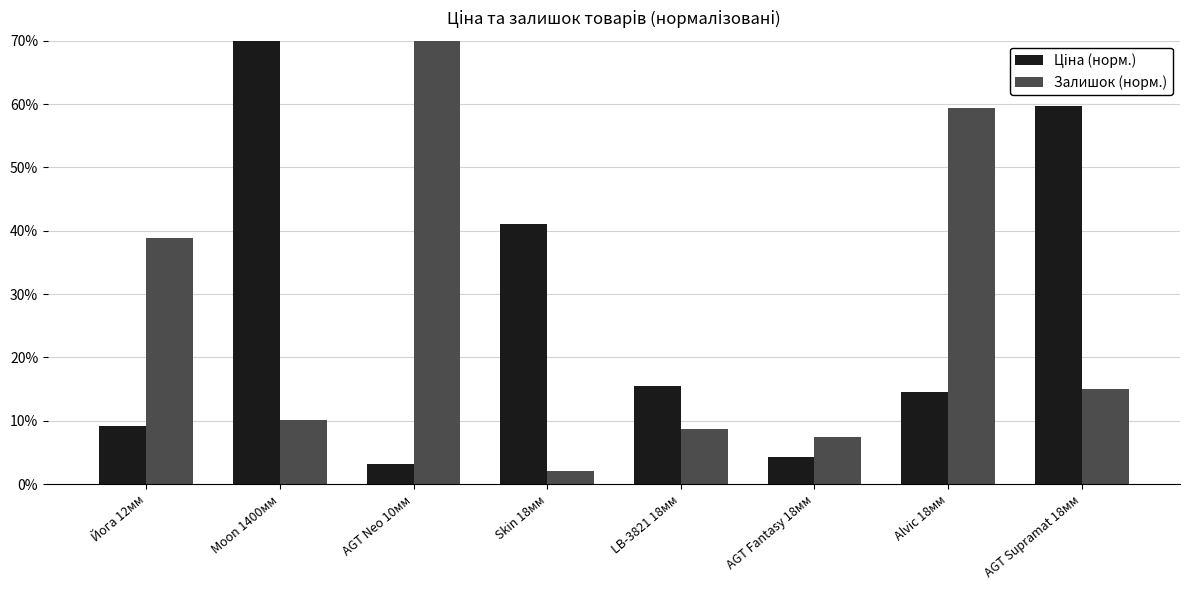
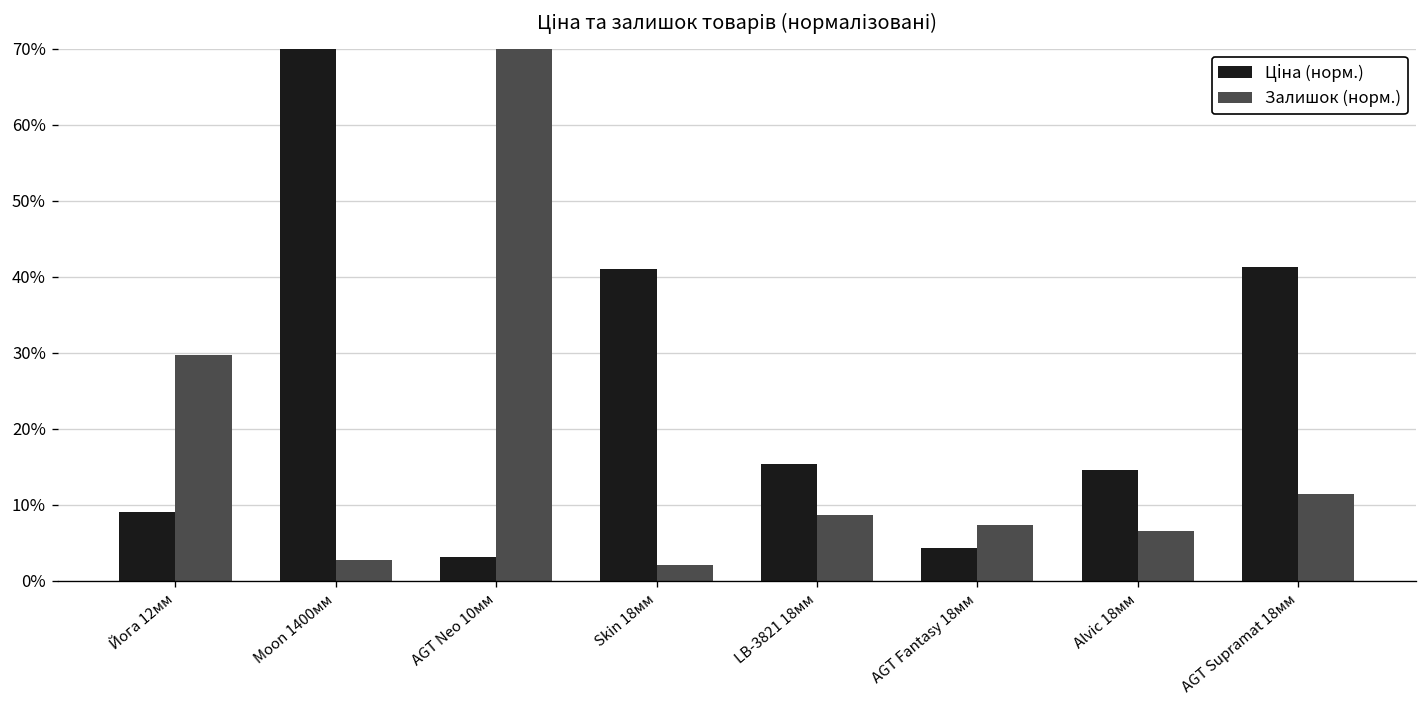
  {
    "Ціна (норм.)": {
      "Йога 12мм": "9%",
      "Moon 1400мм": "70%",
      "AGT Neo 10мм": "3%",
      "Skin 18мм": "41%",
      "LB-3821 18мм": "15%",
      "AGT Fantasy 18мм": "4%",
      "Alvic 18мм": "15%",
-     "AGT Supramat 18мм": "60%"
+     "AGT Supramat 18мм": "41%"
    },
    "Залишок (норм.)": {
-     "Йога 12мм": "39%",
-     "Moon 1400мм": "10%",
+     "Йога 12мм": "30%",
+     "Moon 1400мм": "3%",
      "AGT Neo 10мм": "70%",
      "Skin 18мм": "2%",
      "LB-3821 18мм": "9%",
      "AGT Fantasy 18мм": "7%",
-     "Alvic 18мм": "59%",
-     "AGT Supramat 18мм": "15%"
+     "Alvic 18мм": "7%",
+     "AGT Supramat 18мм": "11%"
    }
  }
